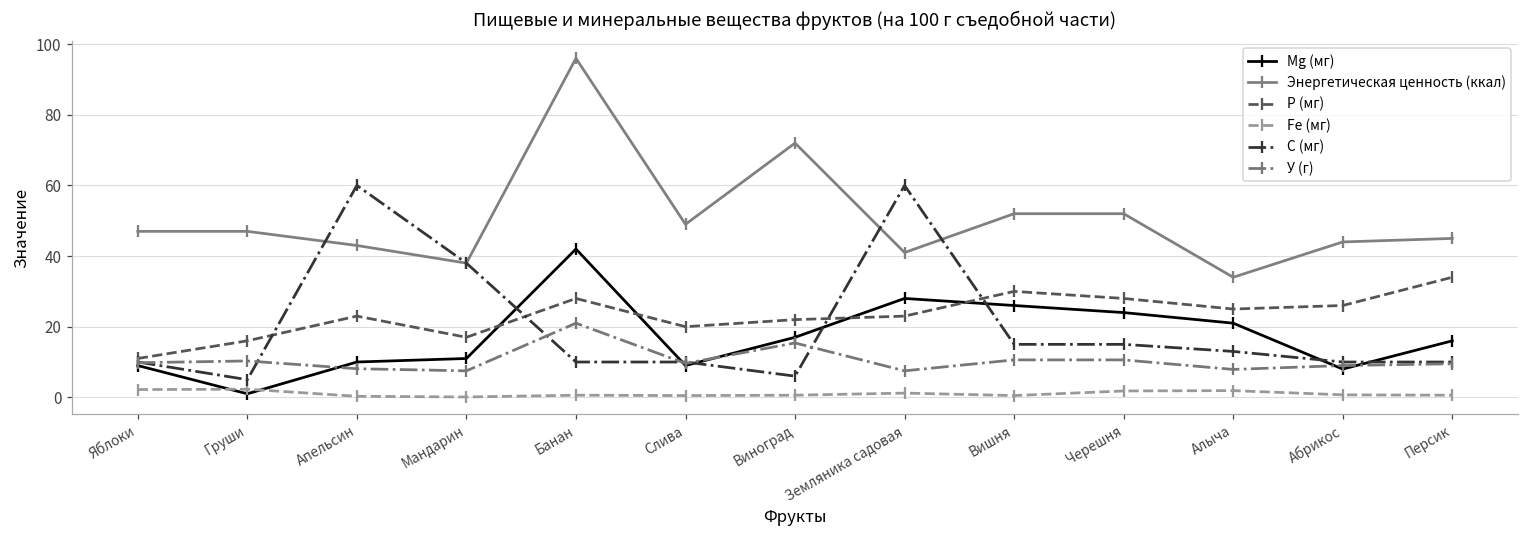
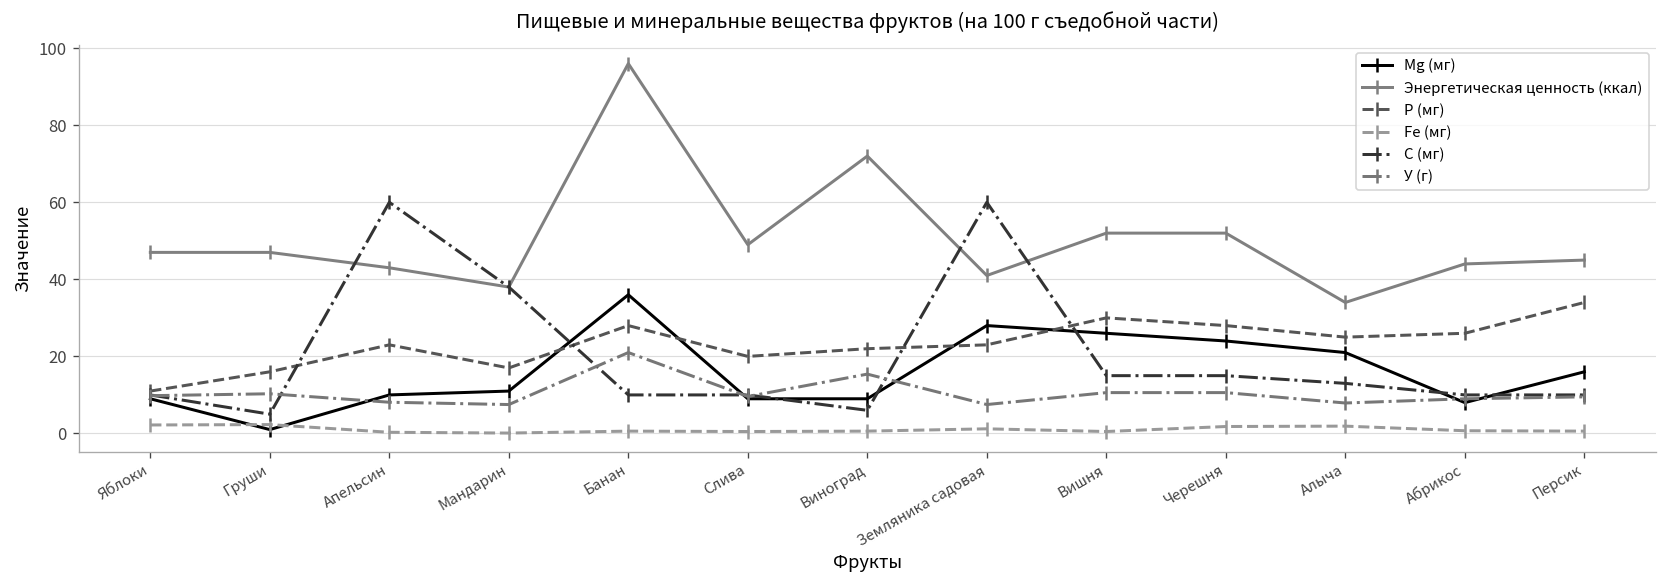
  {
    "Mg (мг)": {
      "Яблоки": 9,
      "Груши": 1,
      "Апельсин": 10,
      "Мандарин": 11,
-     "Банан": 42,
-     "Виноград": 17,
+     "Банан": 36,
+     "Виноград": 9,
      "Земляника садовая": 28,
      "Вишня": 26,
      "Черешня": 24,
      "Алыча": 21,
      "Абрикос": 8,
      "Персик": 16
    }
  }
